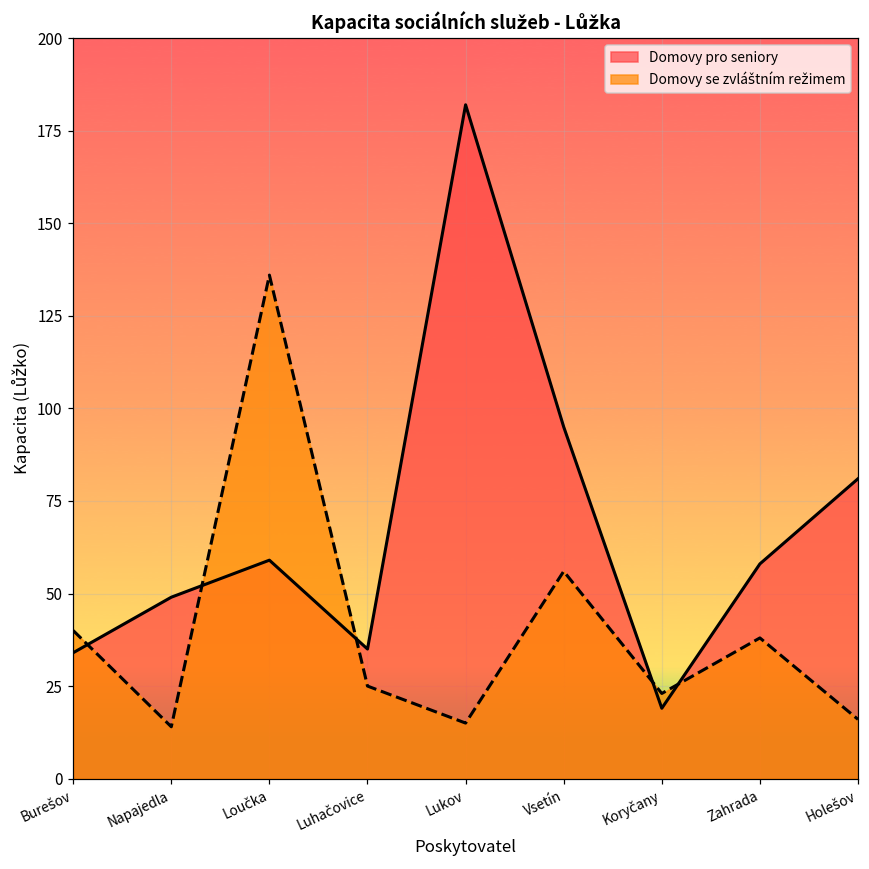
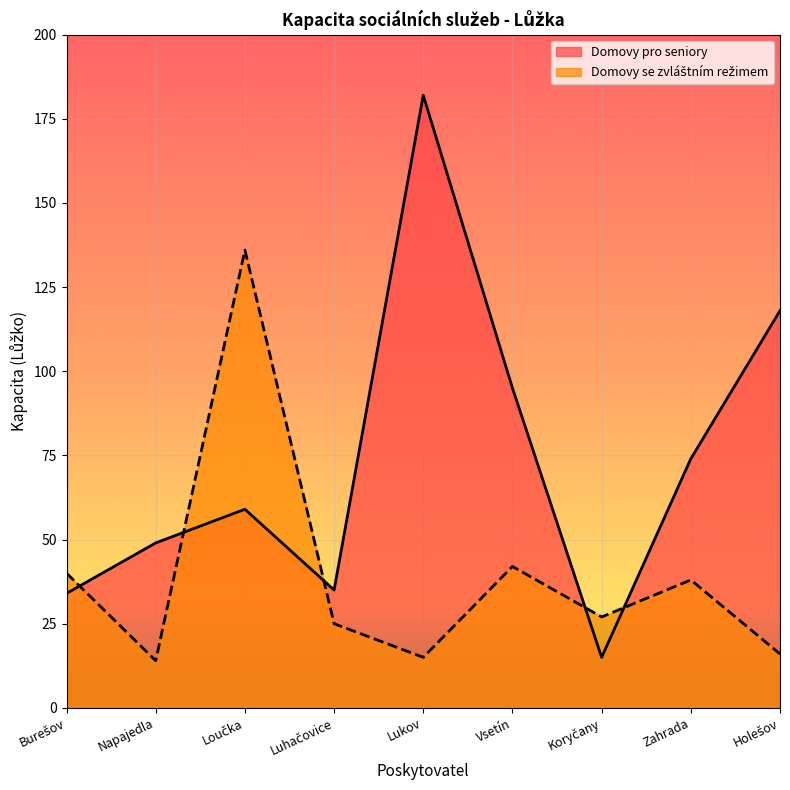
  {
    "Domovy pro seniory": {
      "Burešov": 34,
      "Napajedla": 49,
      "Loučka": 59,
      "Luhačovice": 35,
      "Lukov": 182,
      "Vsetín": 95,
-     "Koryčany": 19,
-     "Zahrada": 58,
-     "Holešov": 81
+     "Koryčany": 15,
+     "Zahrada": 74,
+     "Holešov": 118
    },
    "Domovy se zvláštním režimem": {
      "Burešov": 40,
      "Napajedla": 14,
      "Loučka": 136,
      "Luhačovice": 25,
      "Lukov": 15,
-     "Vsetín": 56,
-     "Koryčany": 23,
+     "Vsetín": 42,
+     "Koryčany": 27,
      "Zahrada": 38,
      "Holešov": 16
    }
  }
